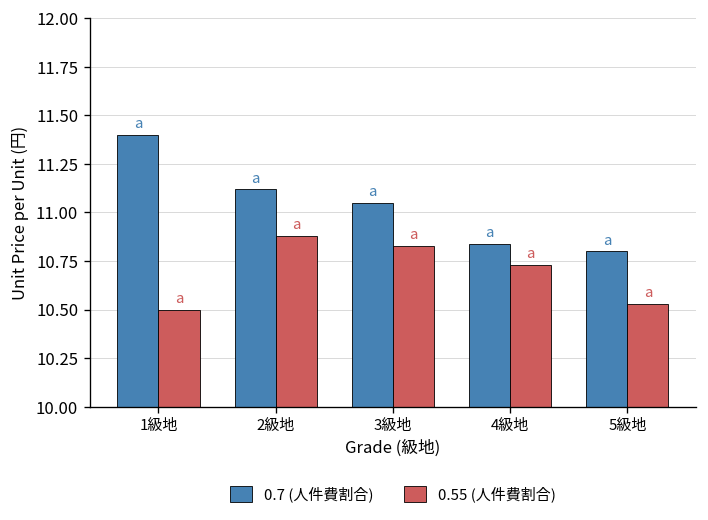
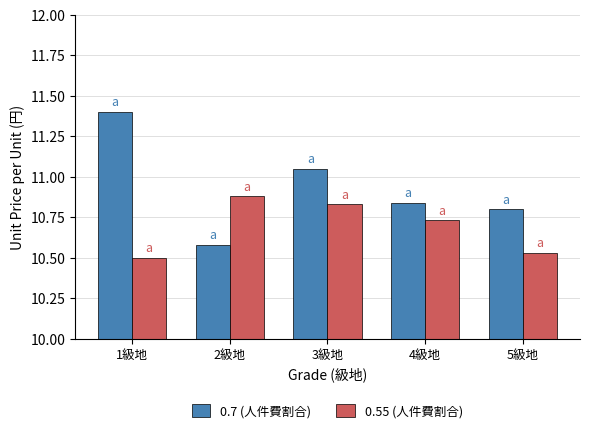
  {
    "0.7 (人件費割合)": {
      "1級地": 11.40,
-     "2級地": 11.12,
+     "2級地": 10.58,
      "3級地": 11.05,
      "4級地": 10.84,
      "5級地": 10.80
    },
    "0.55 (人件費割合)": {
      "1級地": 10.50,
      "2級地": 10.88,
      "3級地": 10.83,
      "4級地": 10.73,
      "5級地": 10.53
    }
  }
